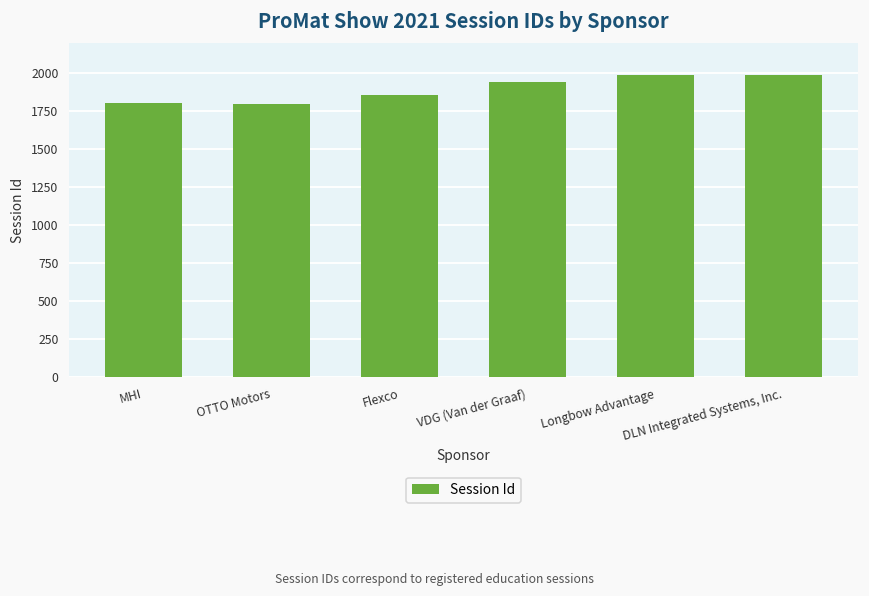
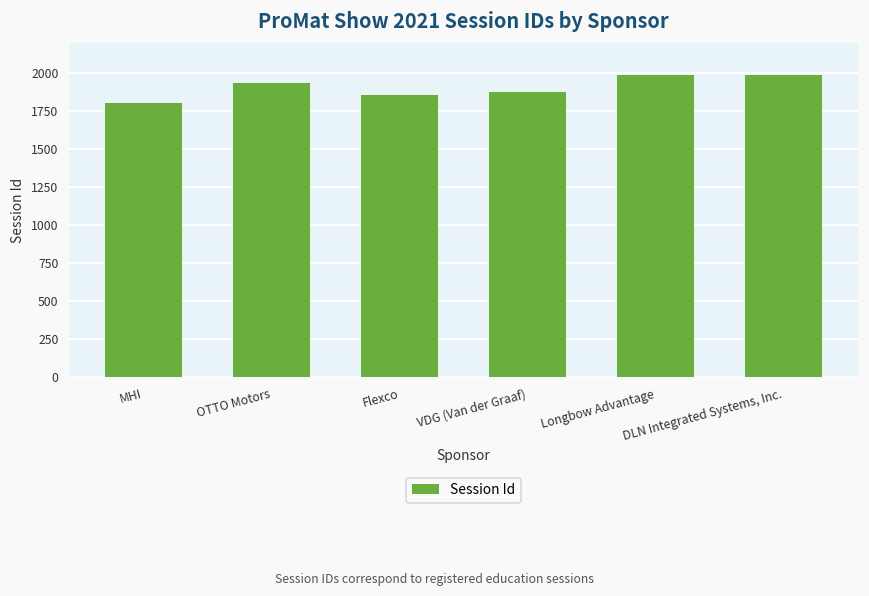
  {
    "MHI": 1800,
-   "OTTO Motors": 1790,
+   "OTTO Motors": 1930,
    "Flexco": 1860,
-   "VDG (Van der Graaf)": 1940,
+   "VDG (Van der Graaf)": 1870,
    "Longbow Advantage": 1990,
    "DLN Integrated Systems, Inc.": 1980
  }
